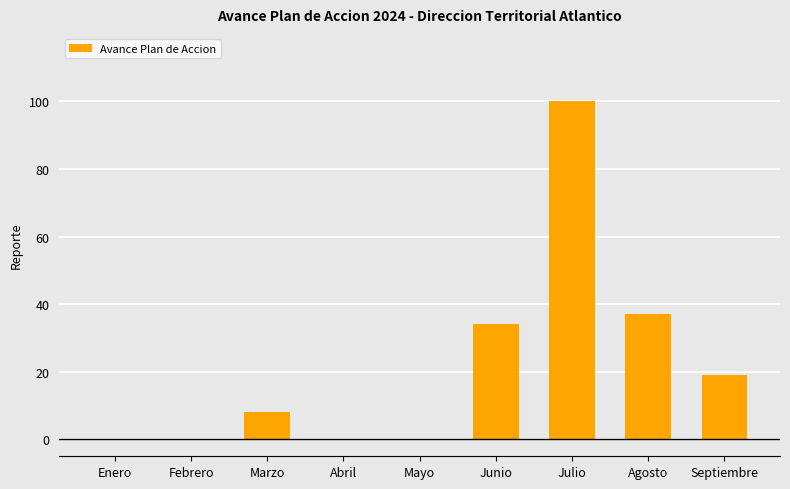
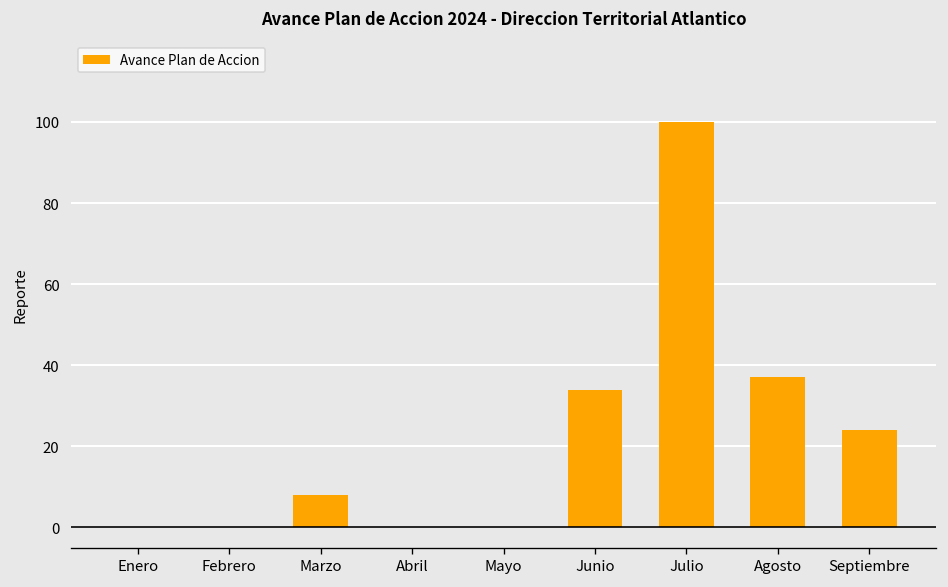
  {
    "Enero": 0,
    "Febrero": 0,
    "Marzo": 8,
    "Abril": 0,
    "Mayo": 0,
    "Junio": 34,
    "Julio": 100,
    "Agosto": 37,
-   "Septiembre": 19
+   "Septiembre": 24
  }
